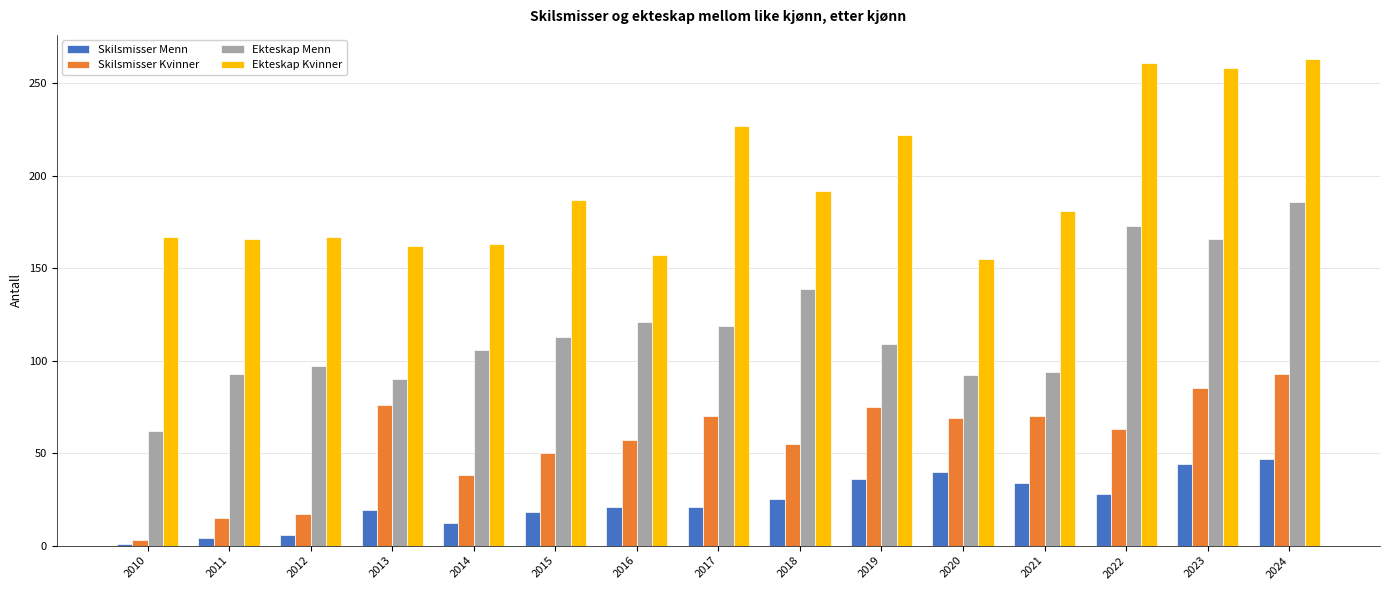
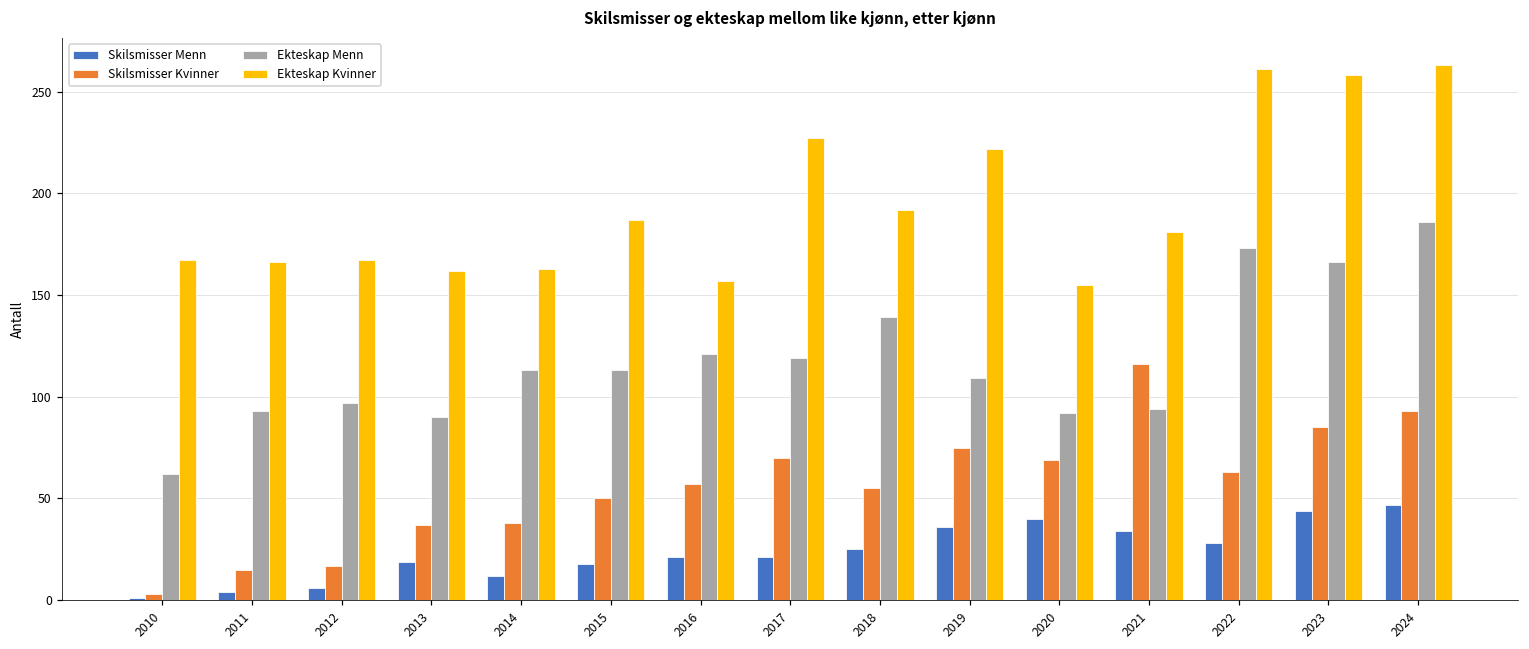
  {
    "Skilsmisser Menn": {
      "2011": 4,
      "2012": 6,
      "2013": 19,
      "2014": 12,
      "2015": 18,
      "2016": 21,
      "2017": 21,
      "2018": 25,
      "2019": 36,
      "2020": 40,
      "2021": 34,
      "2022": 28,
      "2023": 44,
      "2024": 47
    },
    "Skilsmisser Kvinner": {
      "2010": 3,
      "2011": 15,
      "2012": 17,
-     "2013": 76,
+     "2013": 37,
      "2014": 38,
      "2015": 50,
      "2016": 57,
      "2017": 70,
      "2018": 55,
      "2019": 75,
      "2020": 69,
-     "2021": 70,
+     "2021": 116,
      "2022": 63,
      "2023": 85,
      "2024": 93
    },
    "Ekteskap Menn": {
      "2010": 62,
      "2011": 93,
      "2012": 97,
      "2013": 90,
-     "2014": 106,
+     "2014": 113,
      "2015": 113,
      "2016": 121,
      "2017": 119,
      "2018": 139,
      "2019": 109,
      "2020": 92,
      "2021": 94,
      "2022": 173,
      "2023": 166,
      "2024": 186
    },
    "Ekteskap Kvinner": {
      "2010": 167,
      "2011": 166,
      "2012": 167,
      "2013": 162,
      "2014": 163,
      "2015": 187,
      "2016": 157,
      "2017": 227,
      "2018": 192,
      "2019": 222,
      "2020": 155,
      "2021": 181,
      "2022": 261,
      "2023": 258,
      "2024": 263
    }
  }
